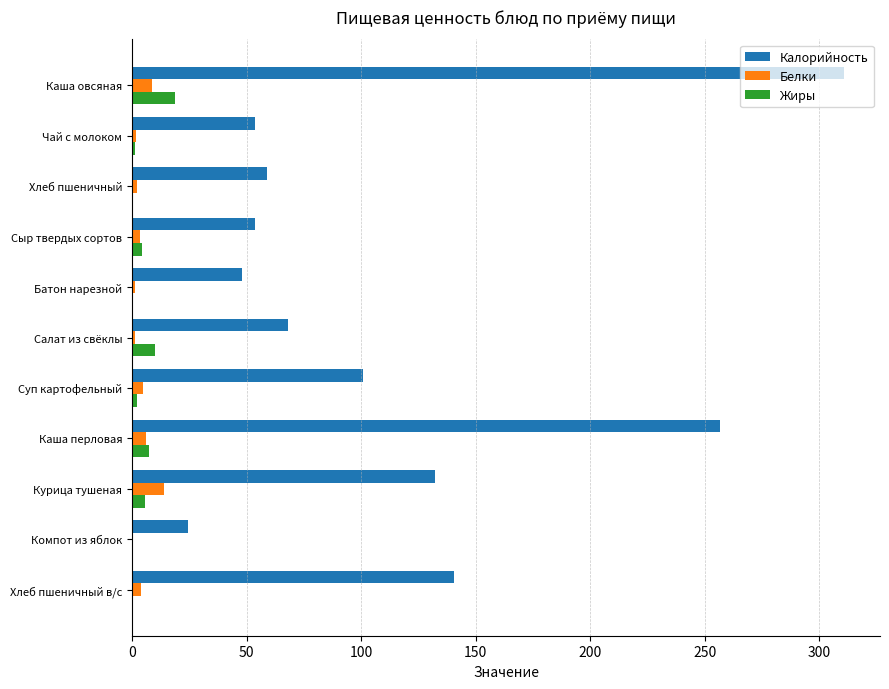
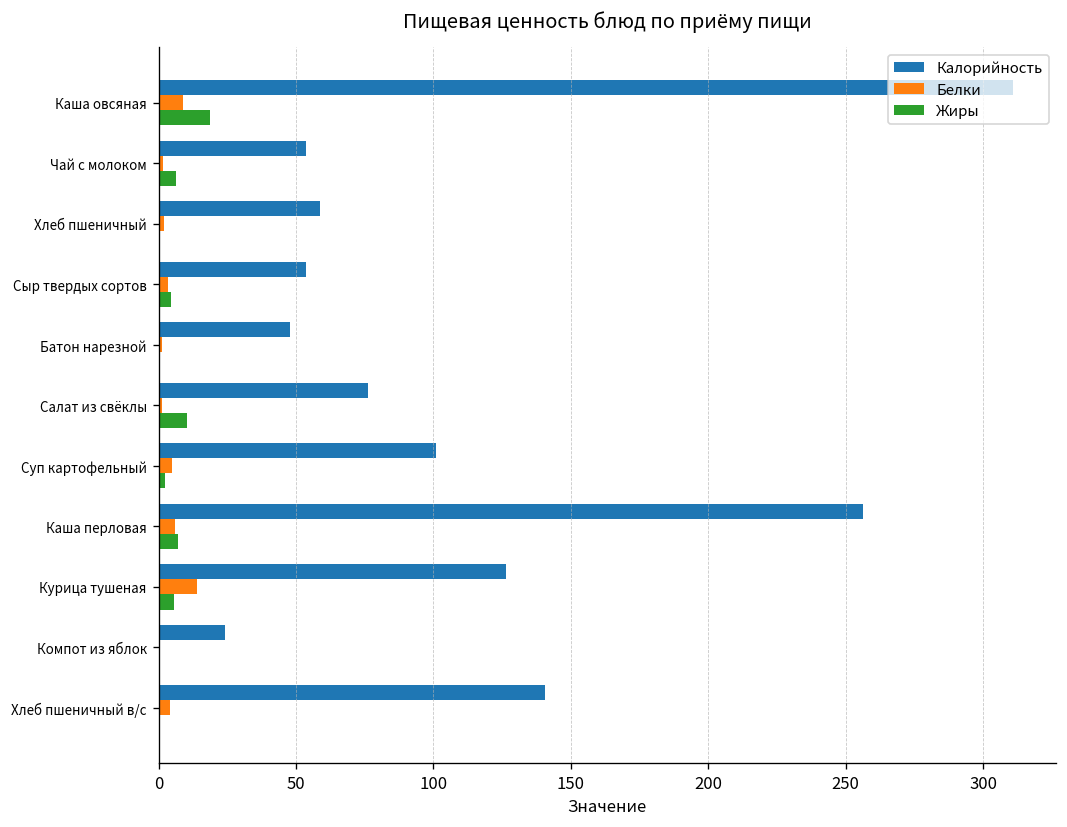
  {
    "Калорийность": {
      "Чай с молоком": 54,
      "Хлеб пшеничный": 59,
      "Сыр твердых сортов": 54,
      "Батон нарезной": 48,
-     "Салат из свёклы": 68,
+     "Салат из свёклы": 76,
      "Суп картофельный": 101,
      "Каша перловая": 257,
-     "Курица тушеная": 132,
+     "Курица тушеная": 126,
      "Компот из яблок": 24,
      "Хлеб пшеничный в/c": 141
    },
    "Белки": {
      "Каша овсяная": 9,
      "Чай с молоком": 2,
      "Хлеб пшеничный": 2,
      "Сыр твердых сортов": 4,
      "Батон нарезной": 1,
      "Салат из свёклы": 1,
      "Суп картофельный": 5,
      "Каша перловая": 6,
      "Курица тушеная": 14,
      "Хлеб пшеничный в/c": 4
    },
    "Жиры": {
      "Каша овсяная": 19,
-     "Чай с молоком": 1,
+     "Чай с молоком": 6,
      "Сыр твердых сортов": 4,
      "Салат из свёклы": 10,
      "Суп картофельный": 2,
      "Каша перловая": 7,
      "Курица тушеная": 6
    }
  }
